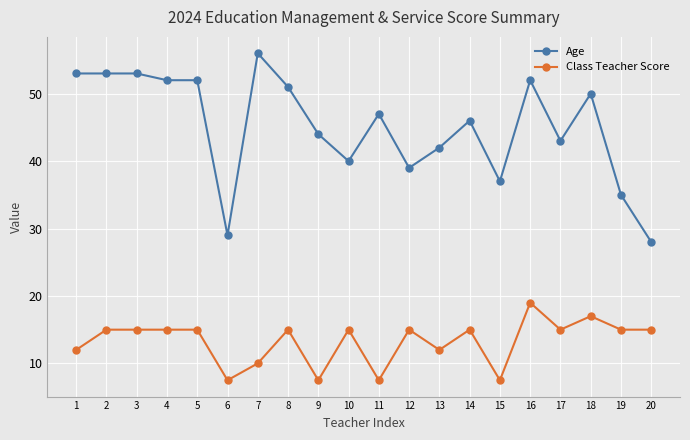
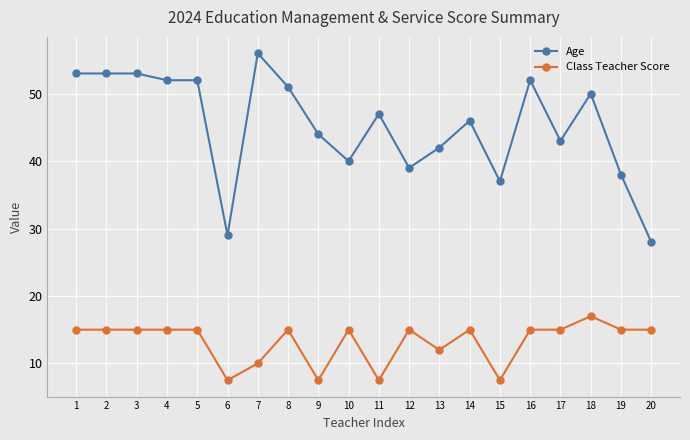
  {
    "Age": {
      "1": 53,
      "2": 53,
      "3": 53,
      "4": 52,
      "5": 52,
      "6": 29,
      "7": 56,
      "8": 51,
      "9": 44,
      "10": 40,
      "11": 47,
      "12": 39,
      "13": 42,
      "14": 46,
      "15": 37,
      "16": 52,
      "17": 43,
      "18": 50,
-     "19": 35,
+     "19": 38,
      "20": 28
    },
    "Class Teacher Score": {
-     "1": 12,
+     "1": 15,
      "2": 15,
      "3": 15,
      "4": 15,
      "5": 15,
      "6": 8,
      "7": 10,
      "8": 15,
      "9": 8,
      "10": 15,
      "11": 8,
      "12": 15,
      "13": 12,
      "14": 15,
      "15": 8,
-     "16": 19,
+     "16": 15,
      "17": 15,
      "18": 17,
      "19": 15,
      "20": 15
    }
  }
